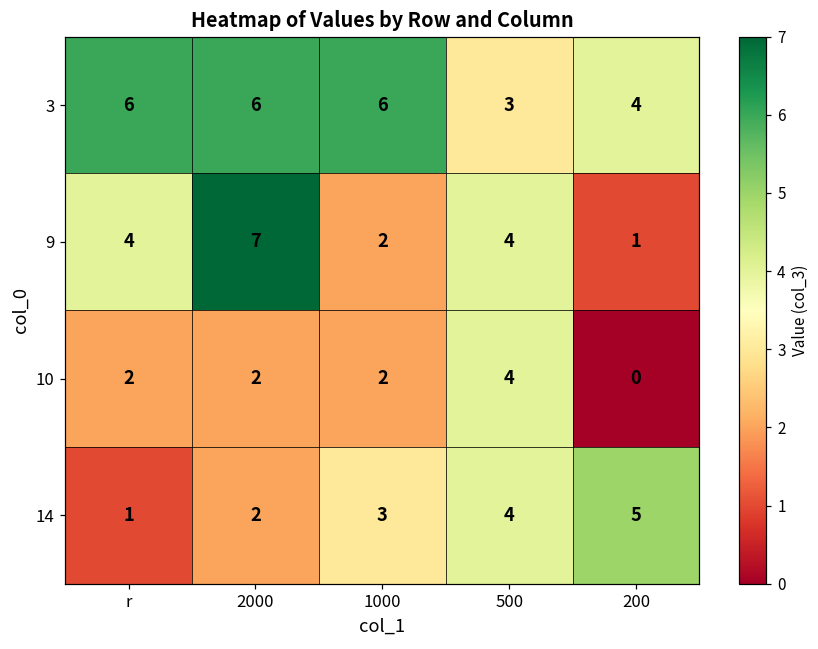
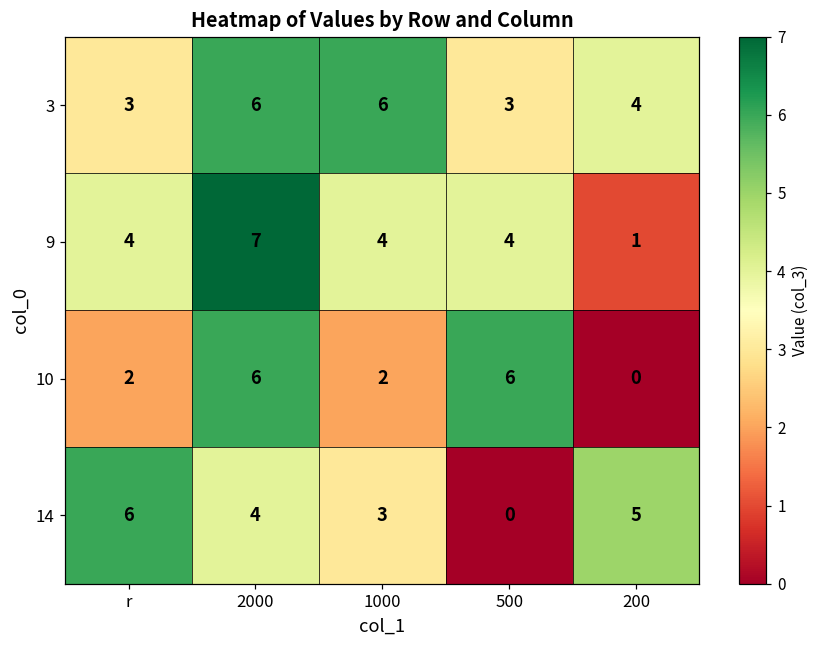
  {
    "3": {
-     "r": 6,
+     "r": 3,
      "2000": 6,
      "1000": 6,
      "500": 3,
      "200": 4
    },
    "9": {
      "r": 4,
      "2000": 7,
-     "1000": 2,
+     "1000": 4,
      "500": 4,
      "200": 1
    },
    "10": {
      "r": 2,
-     "2000": 2,
+     "2000": 6,
      "1000": 2,
-     "500": 4,
+     "500": 6,
      "200": 0
    },
    "14": {
-     "r": 1,
-     "2000": 2,
+     "r": 6,
+     "2000": 4,
      "1000": 3,
-     "500": 4,
+     "500": 0,
      "200": 5
    }
  }
